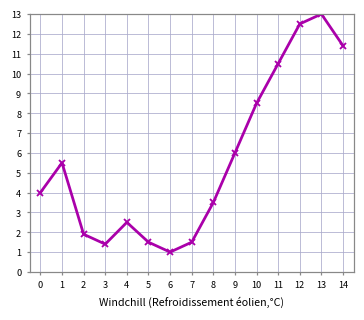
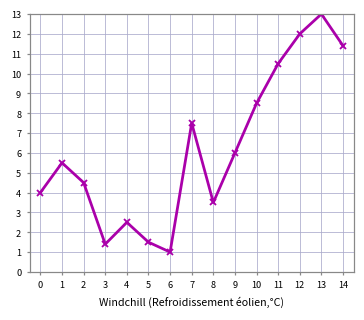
  {
    "0": 4.0,
    "1": 5.5,
-   "2": 1.9,
+   "2": 4.5,
    "3": 1.4,
    "4": 2.5,
    "5": 1.5,
    "6": 1.0,
-   "7": 1.5,
+   "7": 7.5,
    "8": 3.5,
    "9": 6.0,
    "10": 8.5,
    "11": 10.5,
-   "12": 12.5,
+   "12": 12.0,
    "13": 13.0,
    "14": 11.4
  }
